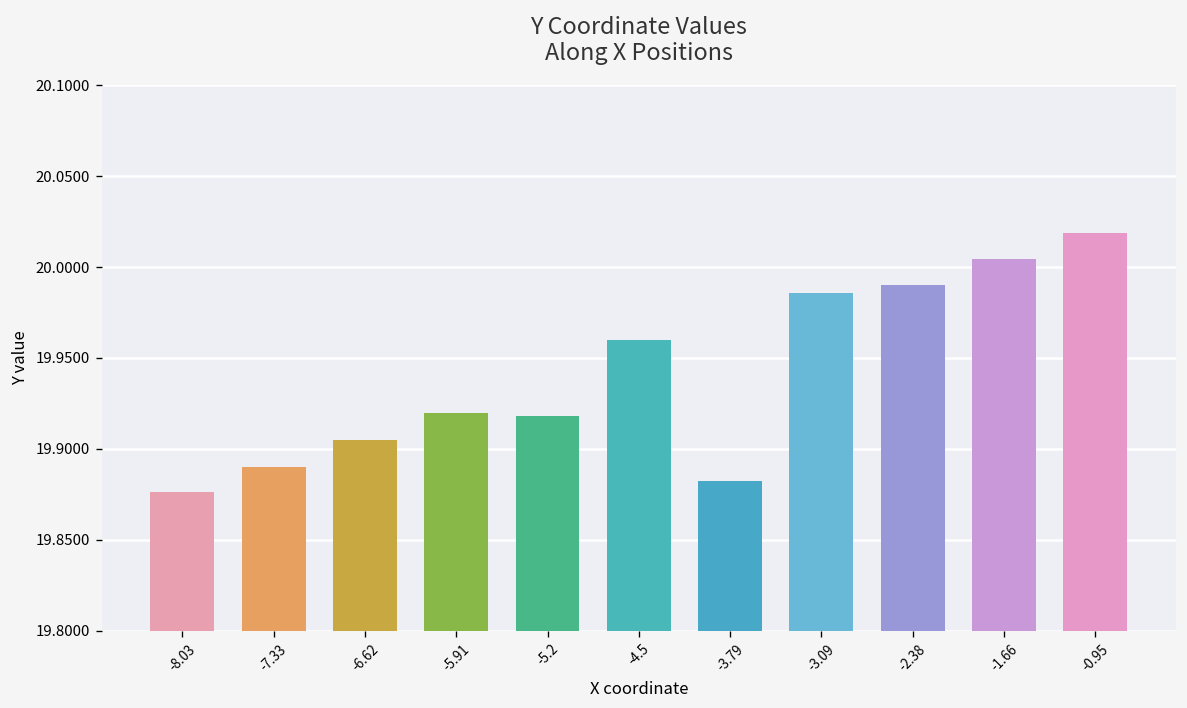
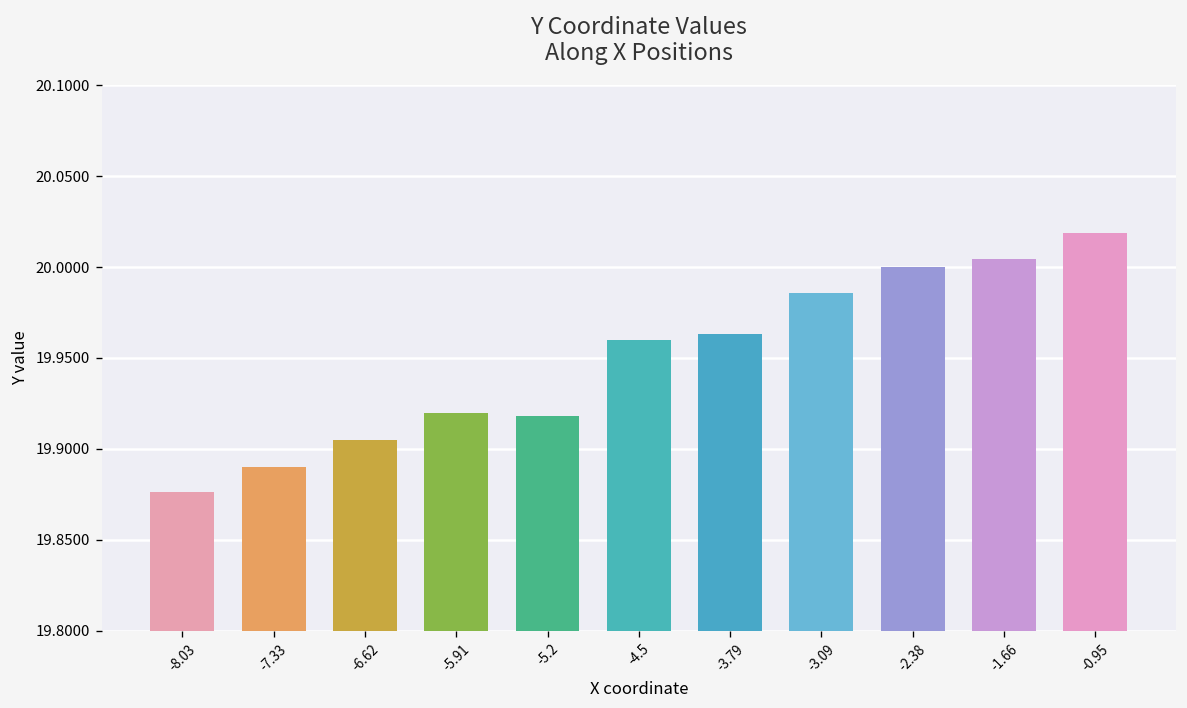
  {
    "-8.03": 19.876,
    "-7.33": 19.890,
    "-6.62": 19.905,
    "-5.91": 19.920,
    "-5.2": 19.918,
    "-4.5": 19.960,
-   "-3.79": 19.882,
+   "-3.79": 19.963,
    "-3.09": 19.986,
-   "-2.38": 19.99,
+   "-2.38": 20.00,
    "-1.66": 20.004,
    "-0.95": 20.019
  }
